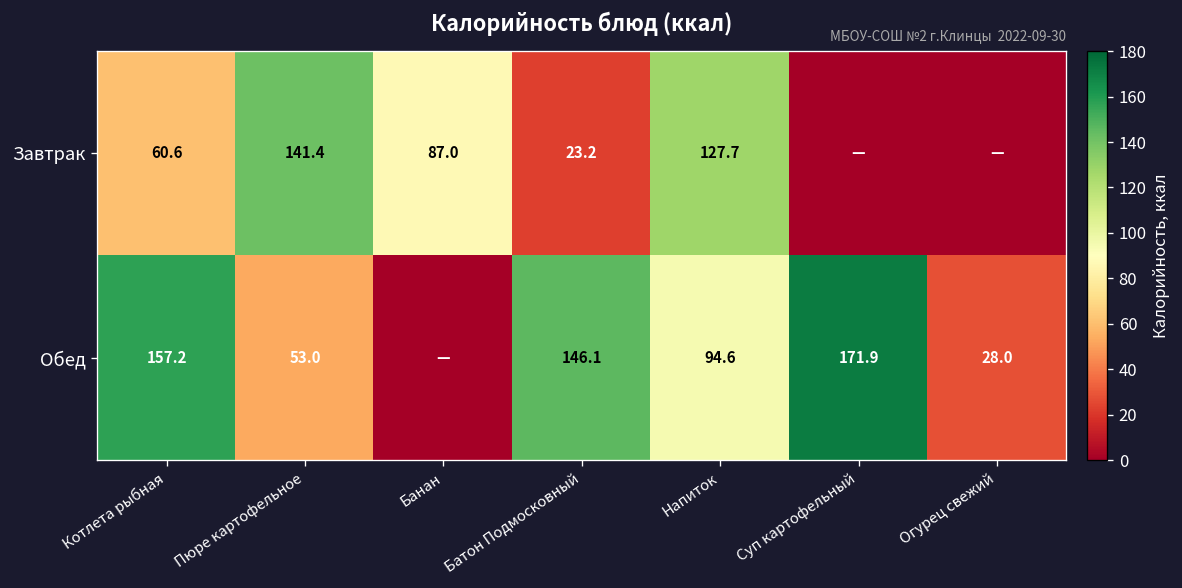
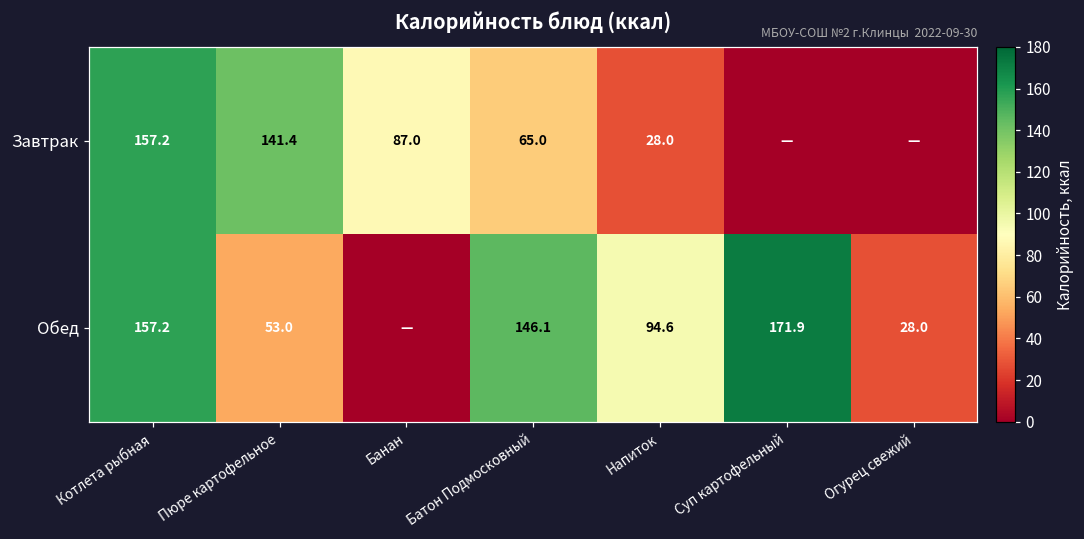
  {
    "Завтрак": {
-     "Котлета рыбная": 60.6,
+     "Котлета рыбная": 157.2,
      "Пюре картофельное": 141.4,
      "Банан": 87.0,
-     "Батон Подмосковный": 23.2,
-     "Напиток": 127.7
+     "Батон Подмосковный": 65.0,
+     "Напиток": 28.0
    },
    "Обед": {
      "Котлета рыбная": 157.2,
      "Пюре картофельное": 53.0,
      "Батон Подмосковный": 146.1,
      "Напиток": 94.6,
      "Суп картофельный": 171.9,
      "Огурец свежий": 28.0
    }
  }
